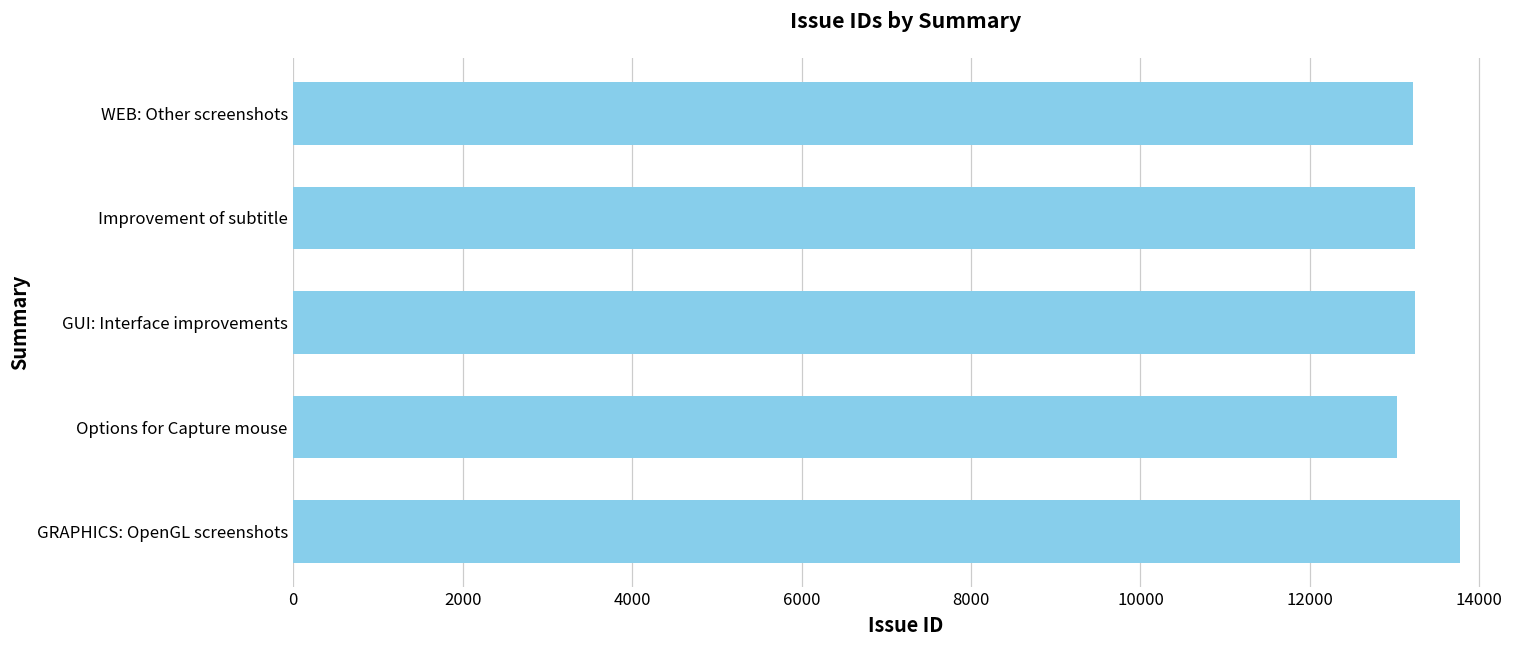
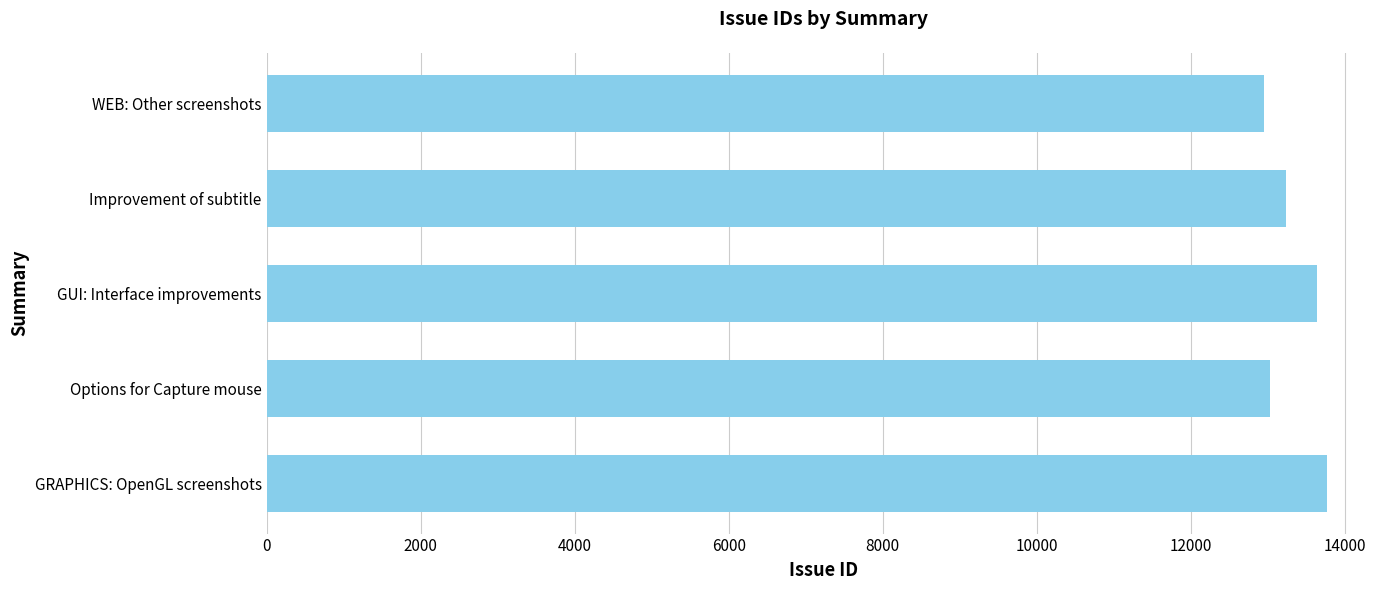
  {
-   "WEB: Other screenshots": 13200,
+   "WEB: Other screenshots": 13000,
    "Improvement of subtitle": 13200,
-   "GUI: Interface improvements": 13200,
+   "GUI: Interface improvements": 13600,
    "Options for Capture mouse": 13000,
    "GRAPHICS: OpenGL screenshots": 13800
  }
